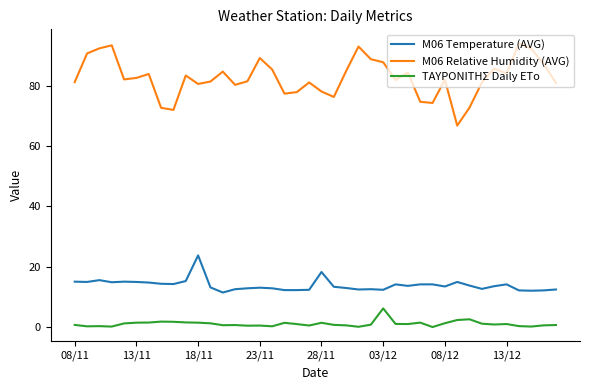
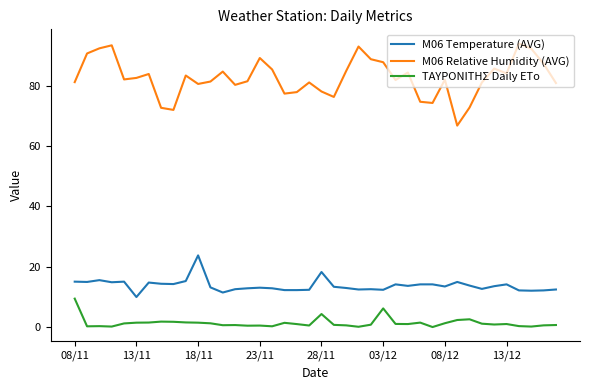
  {
    "M06 Temperature (AVG)": {
      "08/11": 15,
-     "13/11": 15,
+     "13/11": 10,
      "18/11": 24,
      "23/11": 13,
      "28/11": 18,
      "03/12": 12,
      "08/12": 14,
      "13/12": 14
    },
    "M06 Relative Humidity (AVG)": {
      "08/11": 81,
      "13/11": 83,
      "18/11": 81,
      "23/11": 89,
      "28/11": 78,
      "03/12": 88
    },
    "ΤΑΥΡΟΝΙΤΗΣ Daily ETo": {
-     "08/11": 1,
+     "08/11": 9,
      "13/11": 2,
      "18/11": 2,
      "23/11": 1,
-     "28/11": 1,
+     "28/11": 4,
      "03/12": 6,
      "08/12": 1,
      "13/12": 1
    }
  }
